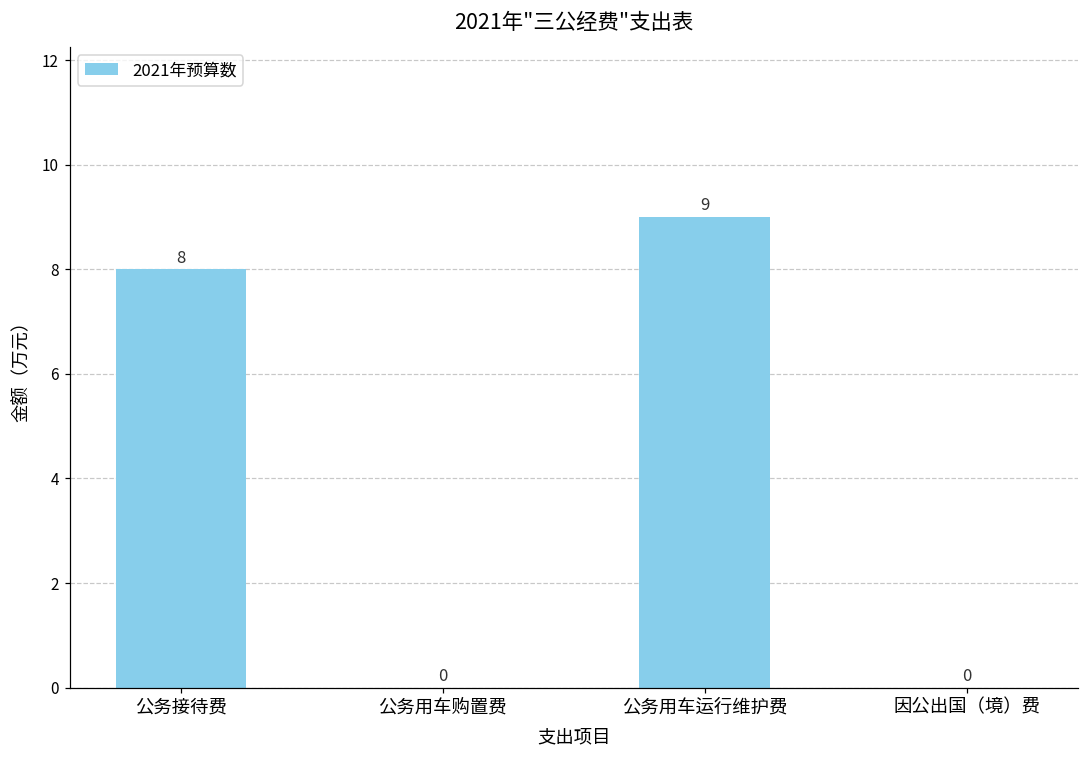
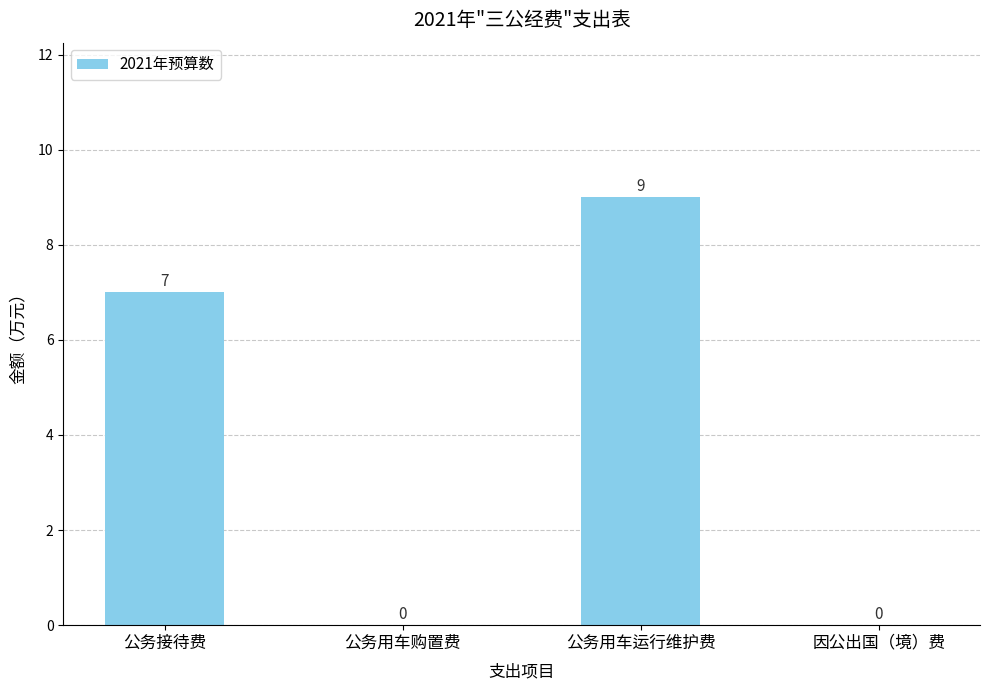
  {
-   "公务接待费": 8,
+   "公务接待费": 7,
    "公务用车购置费": 0,
    "公务用车运行维护费": 9,
    "因公出国（境）费": 0
  }
